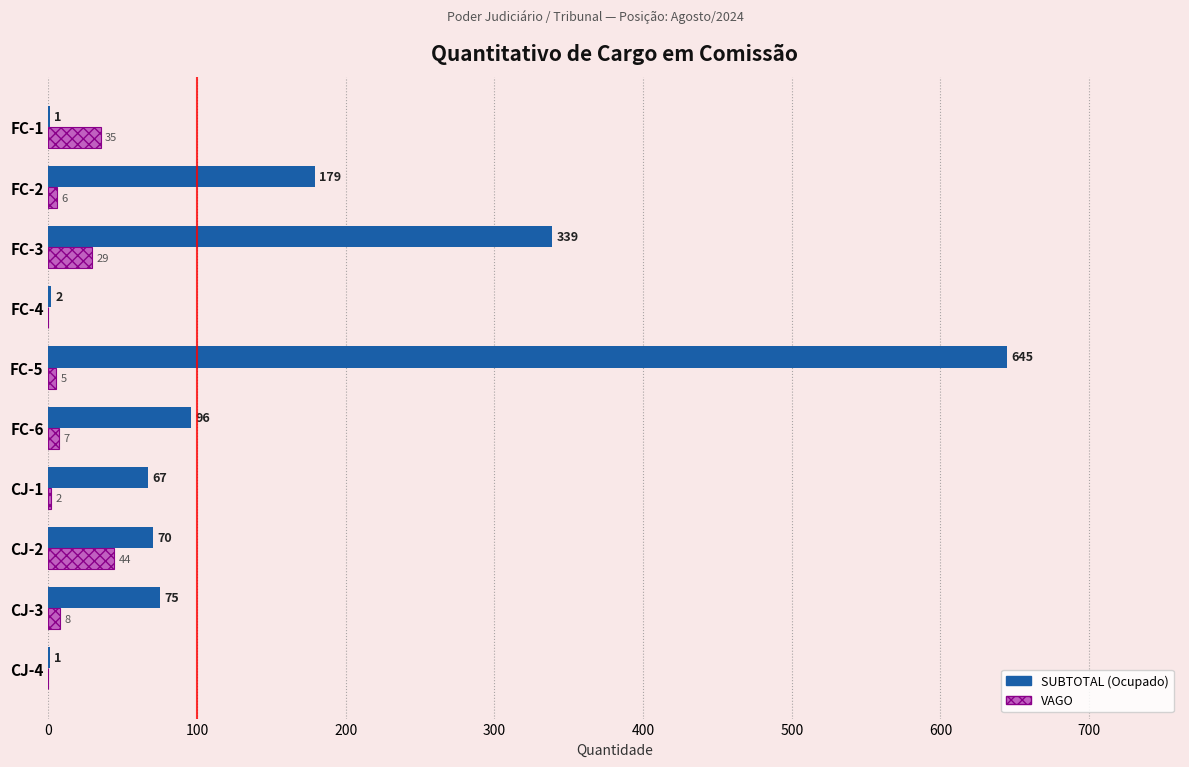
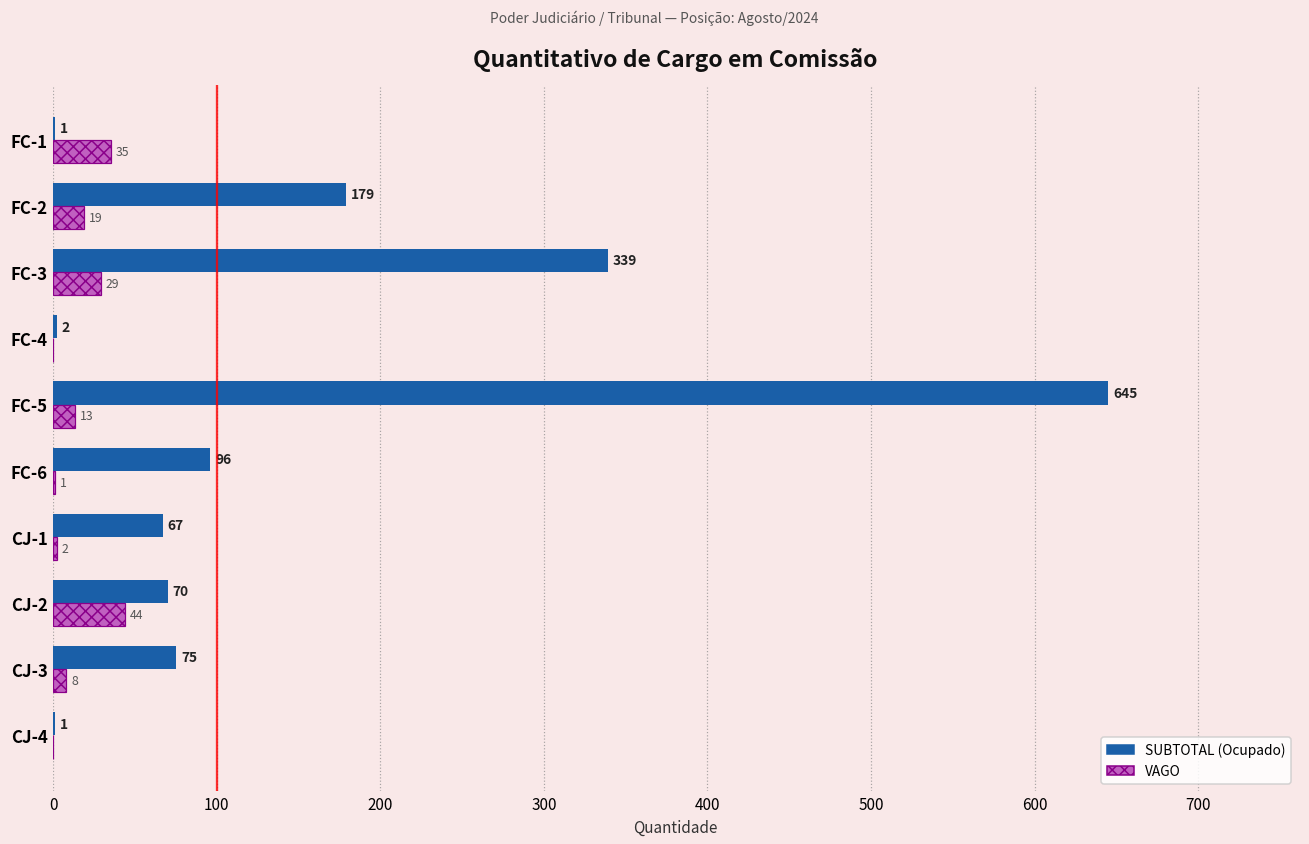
  {
    "SUBTOTAL (Ocupado)": {
      "FC-1": 1,
      "FC-2": 179,
      "FC-3": 339,
      "FC-4": 2,
      "FC-5": 645,
      "FC-6": 96,
      "CJ-1": 67,
      "CJ-2": 70,
      "CJ-3": 75,
      "CJ-4": 1
    },
    "VAGO": {
      "FC-1": 35,
-     "FC-2": 6,
+     "FC-2": 19,
      "FC-3": 29,
-     "FC-5": 5,
-     "FC-6": 7,
+     "FC-5": 13,
+     "FC-6": 1,
      "CJ-1": 2,
      "CJ-2": 44,
      "CJ-3": 8
    }
  }
